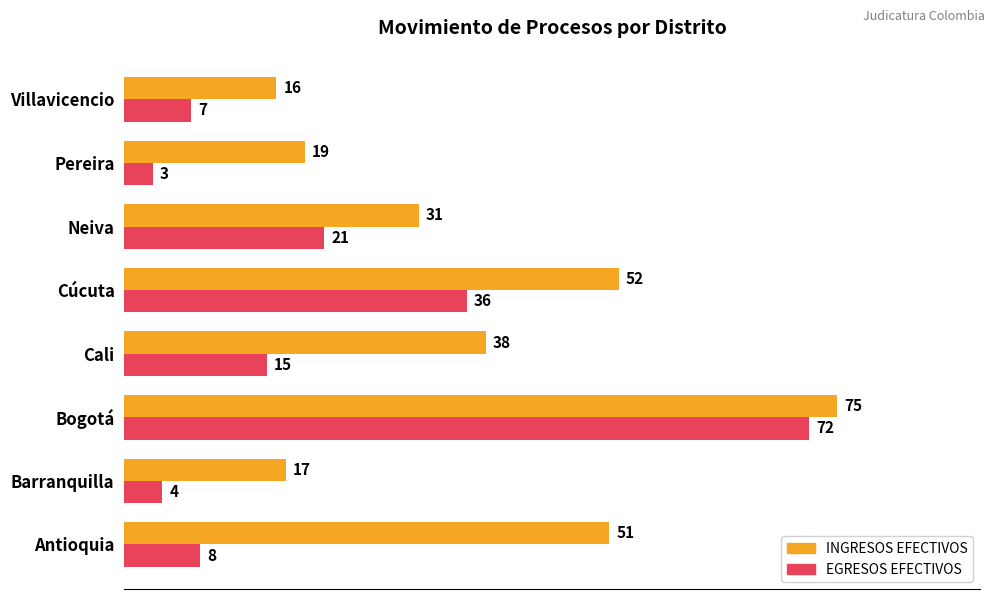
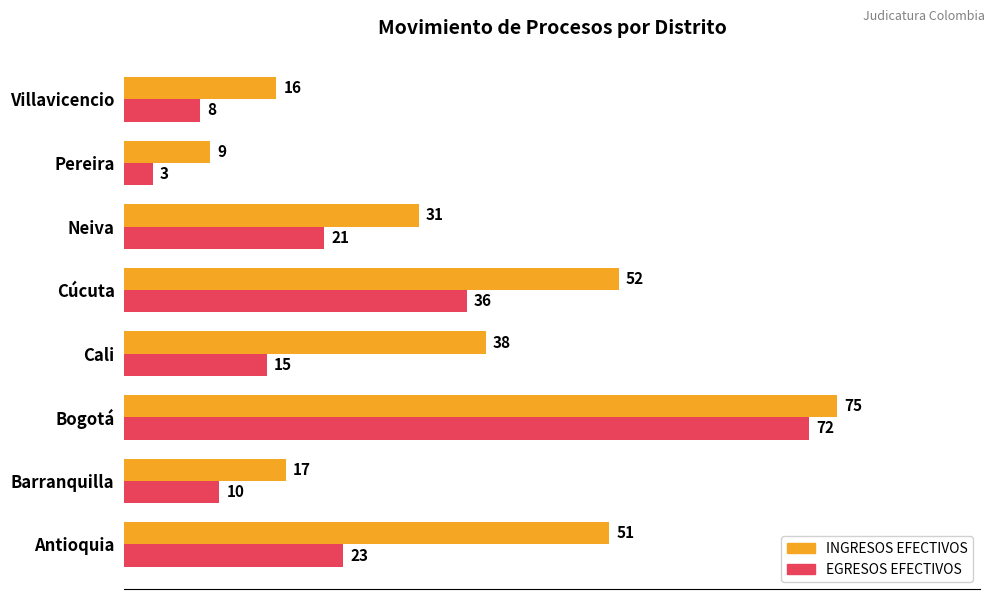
  {
    "INGRESOS EFECTIVOS": {
      "Villavicencio": 16,
-     "Pereira": 19,
+     "Pereira": 9,
      "Neiva": 31,
      "Cúcuta": 52,
      "Cali": 38,
      "Bogotá": 75,
      "Barranquilla": 17,
      "Antioquia": 51
    },
    "EGRESOS EFECTIVOS": {
-     "Villavicencio": 7,
+     "Villavicencio": 8,
      "Pereira": 3,
      "Neiva": 21,
      "Cúcuta": 36,
      "Cali": 15,
      "Bogotá": 72,
-     "Barranquilla": 4,
-     "Antioquia": 8
+     "Barranquilla": 10,
+     "Antioquia": 23
    }
  }
